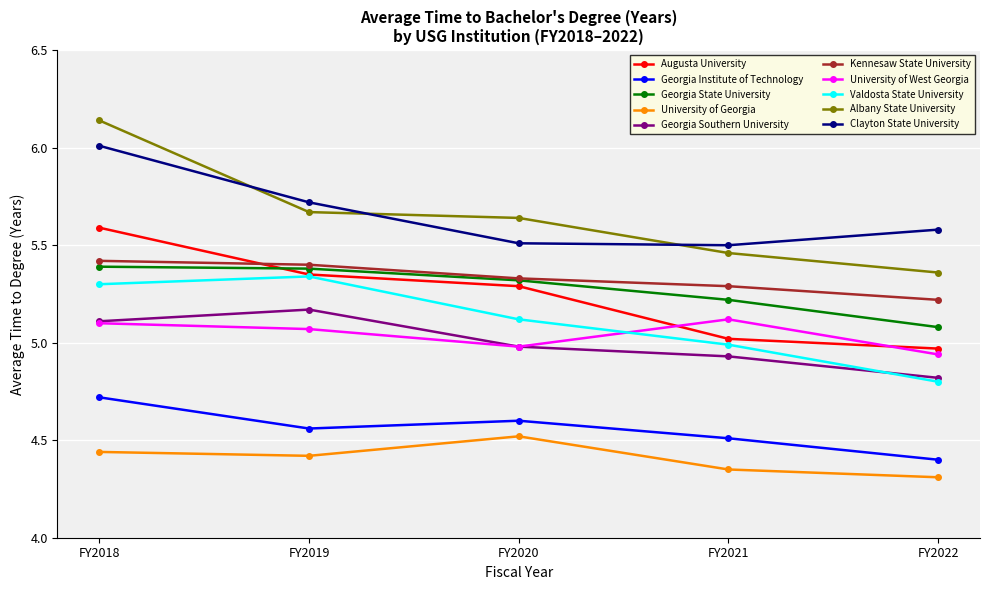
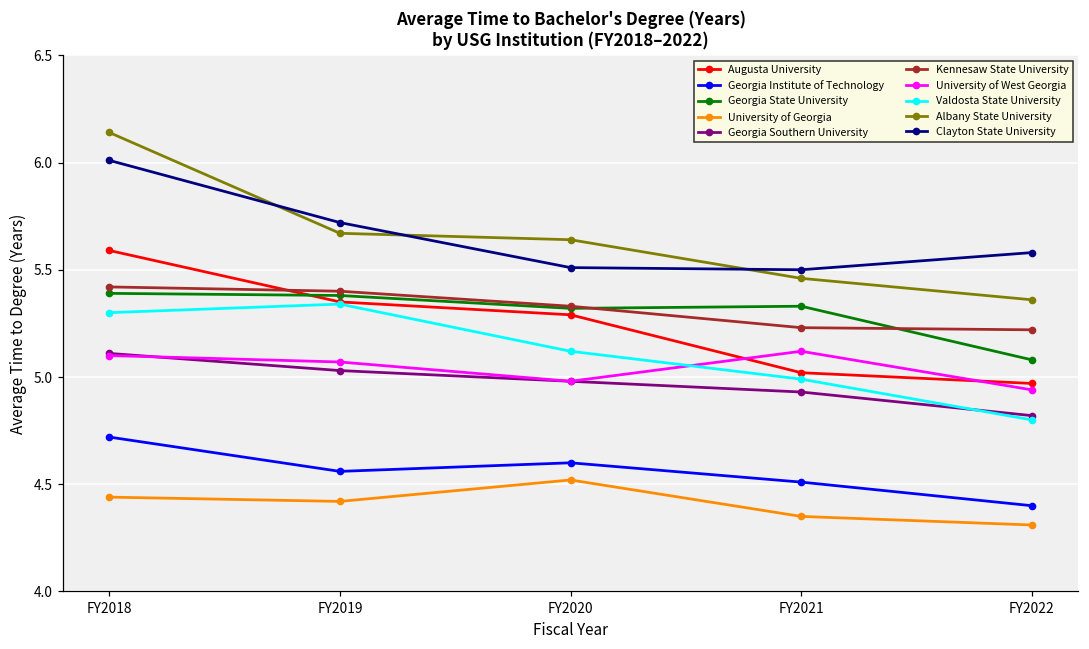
  {
    "Augusta University": {
      "FY2018": 5.59,
      "FY2020": 5.29,
      "FY2021": 5.02,
      "FY2022": 4.97
    },
    "Georgia Institute of Technology": {
      "FY2018": 4.72,
      "FY2019": 4.56,
      "FY2020": 4.60,
      "FY2021": 4.51,
      "FY2022": 4.40
    },
    "Georgia State University": {
      "FY2018": 5.39,
      "FY2019": 5.38,
-     "FY2021": 5.22,
+     "FY2021": 5.33,
      "FY2022": 5.08
    },
    "University of Georgia": {
      "FY2018": 4.44,
      "FY2019": 4.42,
      "FY2020": 4.52,
      "FY2021": 4.35,
      "FY2022": 4.31
    },
    "Georgia Southern University": {
-     "FY2019": 5.17,
+     "FY2019": 5.03,
      "FY2021": 4.93,
      "FY2022": 4.82
    },
    "Kennesaw State University": {
      "FY2018": 5.42,
      "FY2019": 5.40,
-     "FY2021": 5.29,
+     "FY2021": 5.23,
      "FY2022": 5.22
    },
    "University of West Georgia": {
      "FY2019": 5.07,
      "FY2021": 5.12,
      "FY2022": 4.94
    },
    "Valdosta State University": {
      "FY2018": 5.30,
      "FY2020": 5.12,
      "FY2021": 4.99,
      "FY2022": 4.80
    },
    "Albany State University": {
      "FY2018": 6.14,
      "FY2019": 5.67,
      "FY2020": 5.64,
      "FY2021": 5.46,
      "FY2022": 5.36
    },
    "Clayton State University": {
      "FY2018": 6.01,
      "FY2019": 5.72,
      "FY2020": 5.51,
      "FY2021": 5.50,
      "FY2022": 5.58
    }
  }
